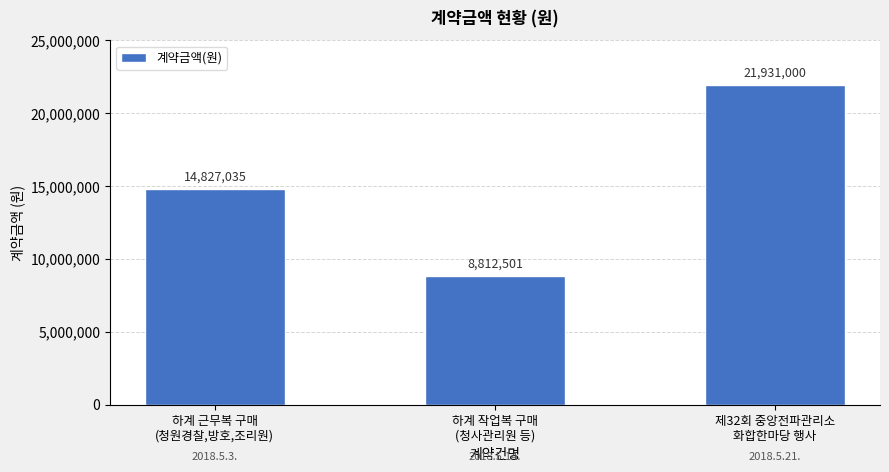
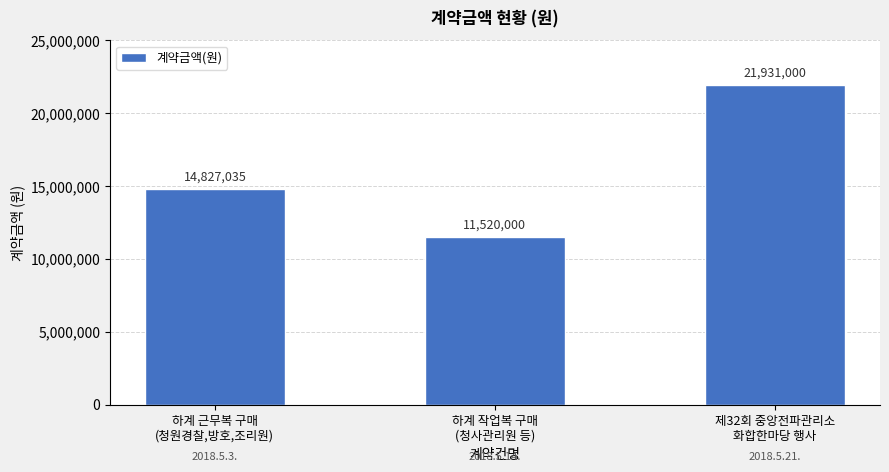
  {
    "하계 근무복 구매 (청원경찰,방호,조리원)": "14,827,035",
-   "하계 작업복 구매 (청사관리원 등)": "8,812,501",
+   "하계 작업복 구매 (청사관리원 등)": "11,520,000",
    "제32회 중앙전파관리소 화합한마당 행사": "21,931,000"
  }
